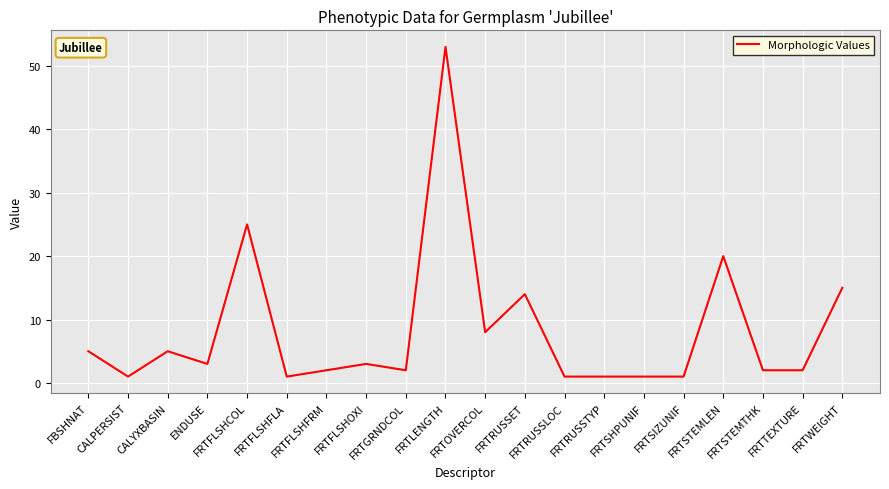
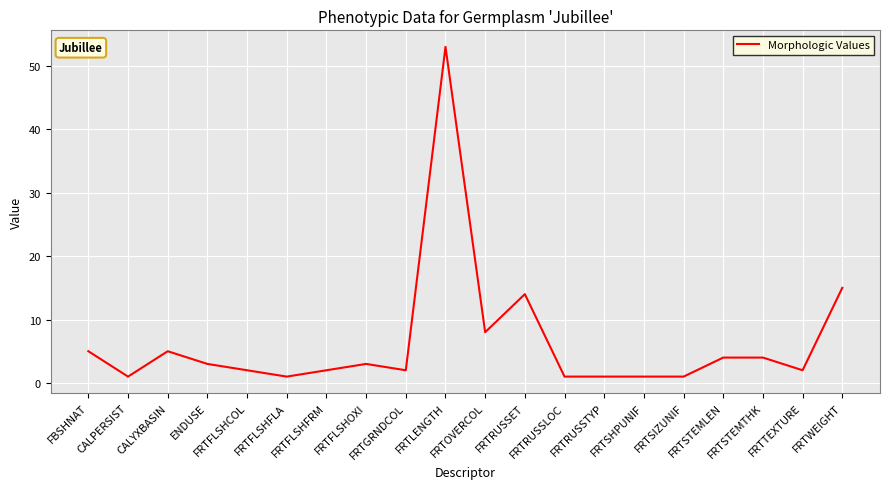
  {
    "FBSHNAT": 5,
    "CALPERSIST": 1,
    "CALYXBASIN": 5,
    "ENDUSE": 3,
-   "FRTFLSHCOL": 25,
+   "FRTFLSHCOL": 2,
    "FRTFLSHFLA": 1,
    "FRTFLSHFRM": 2,
    "FRTFLSHOXI": 3,
    "FRTGRNDCOL": 2,
    "FRTLENGTH": 53,
    "FRTOVERCOL": 8,
    "FRTRUSSET": 14,
    "FRTRUSSLOC": 1,
    "FRTRUSSTYP": 1,
    "FRTSHPUNIF": 1,
    "FRTSIZUNIF": 1,
-   "FRTSTEMLEN": 20,
-   "FRTSTEMTHK": 2,
+   "FRTSTEMLEN": 4,
+   "FRTSTEMTHK": 4,
    "FRTTEXTURE": 2,
    "FRTWEIGHT": 15
  }
